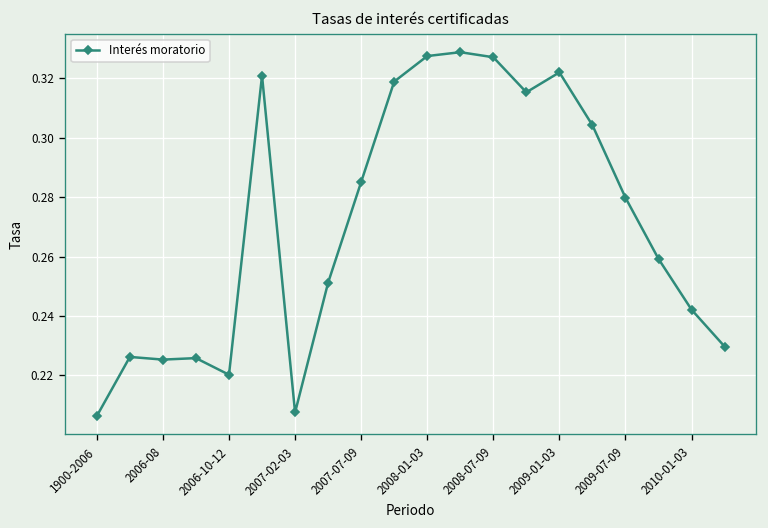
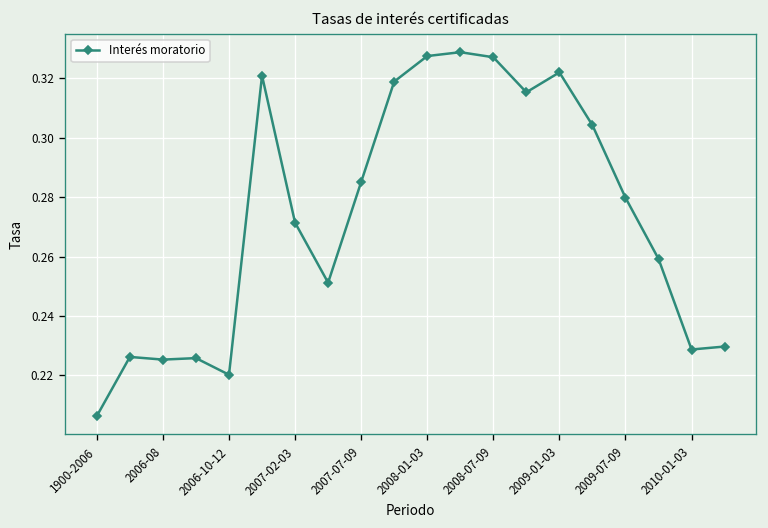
  {
    "1900-2006": 0.206,
    "2006-08": 0.225,
    "2006-10-12": 0.220,
-   "2007-02-03": 0.208,
+   "2007-02-03": 0.271,
    "2007-07-09": 0.285,
    "2008-01-03": 0.328,
    "2008-07-09": 0.327,
    "2009-01-03": 0.322,
    "2009-07-09": 0.280,
-   "2010-01-03": 0.242
+   "2010-01-03": 0.229
  }
